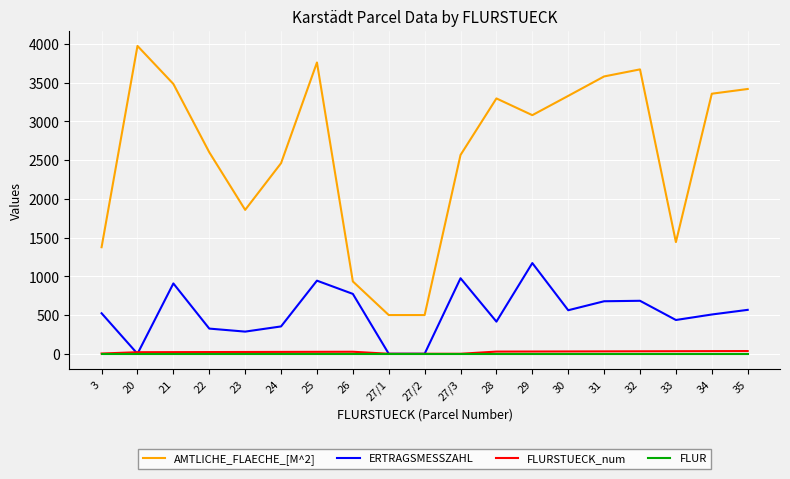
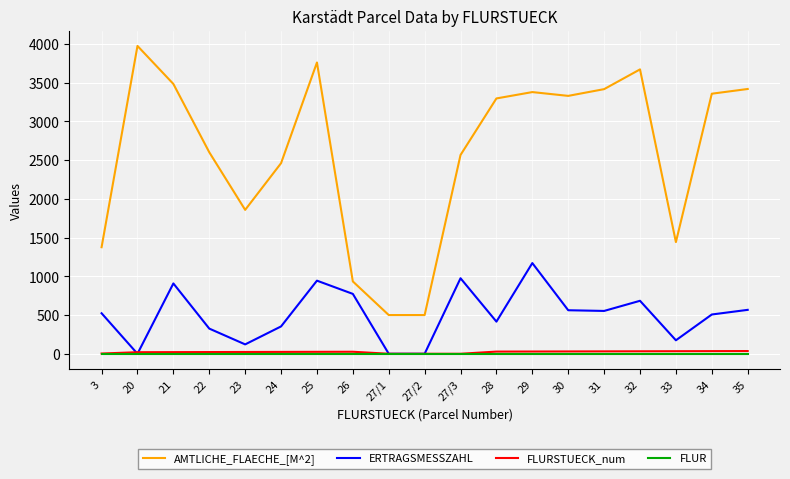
  {
    "AMTLICHE_FLAECHE_[M^2]": {
      "3": 1400,
      "20": 4000,
      "21": 3500,
      "22": 2600,
      "23": 1900,
      "24": 2500,
      "25": 3800,
      "26": 900,
      "27/1": 500,
      "27/2": 500,
      "27/3": 2600,
      "28": 3300,
-     "29": 3100,
+     "29": 3400,
      "30": 3300,
-     "31": 3600,
+     "31": 3400,
      "32": 3700,
      "33": 1400,
      "34": 3400,
      "35": 3400
    },
    "ERTRAGSMESSZAHL": {
      "3": 500,
      "21": 900,
      "22": 300,
-     "23": 300,
+     "23": 100,
      "24": 400,
      "25": 900,
      "26": 800,
      "27/3": 1000,
      "28": 400,
      "29": 1200,
      "30": 600,
-     "31": 700,
+     "31": 600,
      "32": 700,
-     "33": 400,
+     "33": 200,
      "34": 500,
      "35": 600
    },
    "FLURSTUECK_num": {
      "34": 0,
      "35": 0
    },
    "FLUR": {
      "34": 0,
      "35": 0
    }
  }
